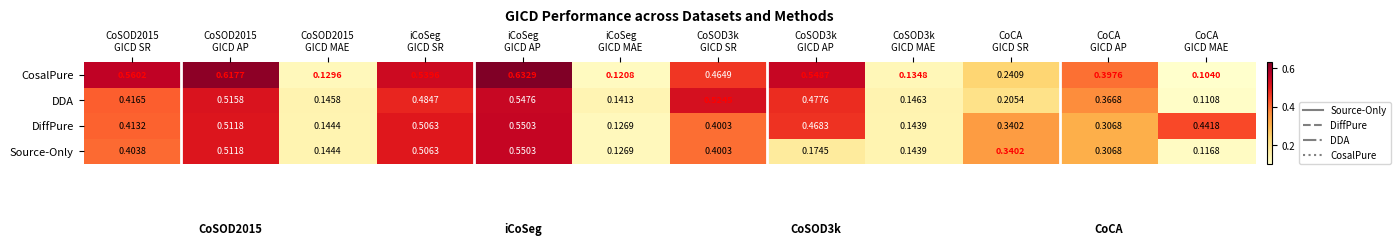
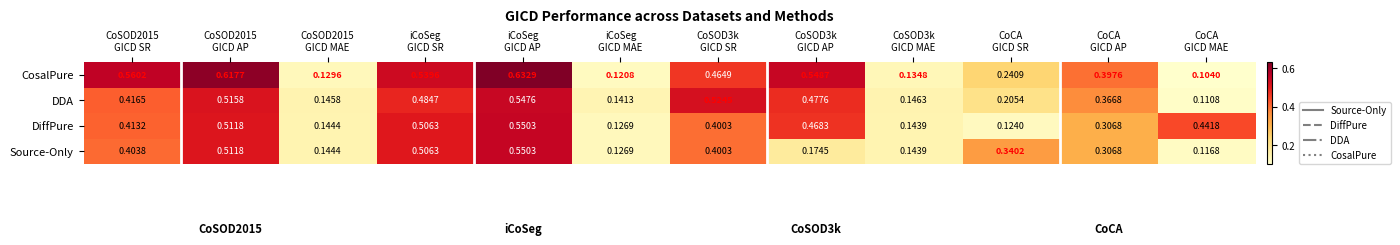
  {
    "CosalPure": {
      "CoSOD2015 GICD SR": 0.5602,
      "CoSOD2015 GICD AP": 0.6177,
      "CoSOD2015 GICD MAE": 0.1296,
      "iCoSeg GICD SR": 0.5396,
      "iCoSeg GICD AP": 0.6329,
      "iCoSeg GICD MAE": 0.1208,
      "CoSOD3k GICD SR": 0.4649,
      "CoSOD3k GICD AP": 0.5487,
      "CoSOD3k GICD MAE": 0.1348,
      "CoCA GICD SR": 0.2409,
      "CoCA GICD AP": 0.3976,
      "CoCA GICD MAE": 0.1040
    },
    "DDA": {
      "CoSOD2015 GICD SR": 0.4165,
      "CoSOD2015 GICD AP": 0.5158,
      "CoSOD2015 GICD MAE": 0.1458,
      "iCoSeg GICD SR": 0.4847,
      "iCoSeg GICD AP": 0.5476,
      "iCoSeg GICD MAE": 0.1413,
      "CoSOD3k GICD AP": 0.4776,
      "CoSOD3k GICD MAE": 0.1463,
      "CoCA GICD SR": 0.2054,
      "CoCA GICD AP": 0.3668,
      "CoCA GICD MAE": 0.1108
    },
    "DiffPure": {
      "CoSOD2015 GICD SR": 0.4132,
      "CoSOD2015 GICD AP": 0.5118,
      "CoSOD2015 GICD MAE": 0.1444,
      "iCoSeg GICD SR": 0.5063,
      "iCoSeg GICD AP": 0.5503,
      "iCoSeg GICD MAE": 0.1269,
      "CoSOD3k GICD SR": 0.4003,
      "CoSOD3k GICD AP": 0.4683,
      "CoSOD3k GICD MAE": 0.1439,
-     "CoCA GICD SR": 0.3402,
+     "CoCA GICD SR": 0.1240,
      "CoCA GICD AP": 0.3068,
      "CoCA GICD MAE": 0.4418
    },
    "Source-Only": {
      "CoSOD2015 GICD SR": 0.4038,
      "CoSOD2015 GICD AP": 0.5118,
      "CoSOD2015 GICD MAE": 0.1444,
      "iCoSeg GICD SR": 0.5063,
      "iCoSeg GICD AP": 0.5503,
      "iCoSeg GICD MAE": 0.1269,
      "CoSOD3k GICD SR": 0.4003,
      "CoSOD3k GICD AP": 0.1745,
      "CoSOD3k GICD MAE": 0.1439,
      "CoCA GICD SR": 0.3402,
      "CoCA GICD AP": 0.3068,
      "CoCA GICD MAE": 0.1168
    }
  }
